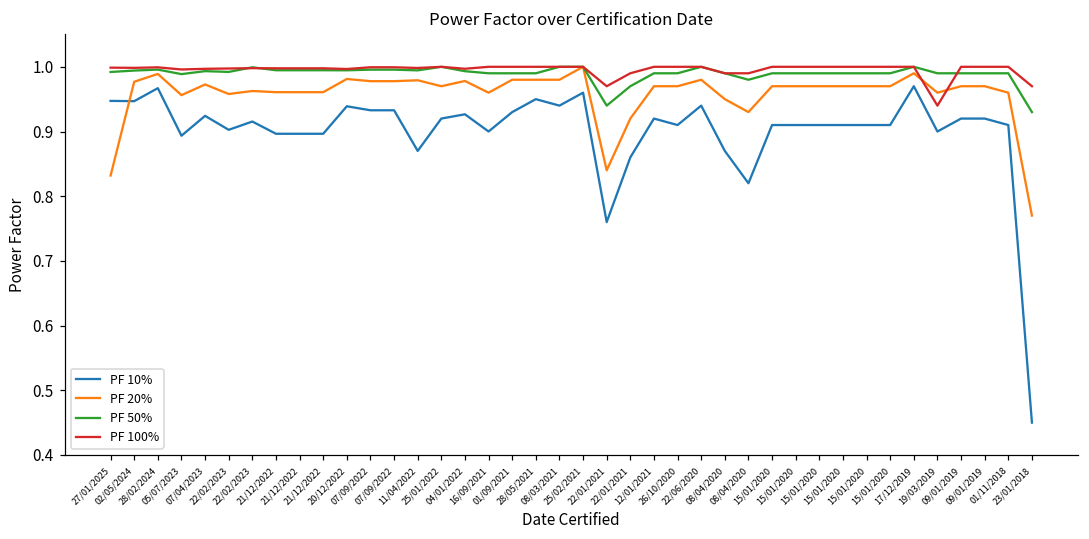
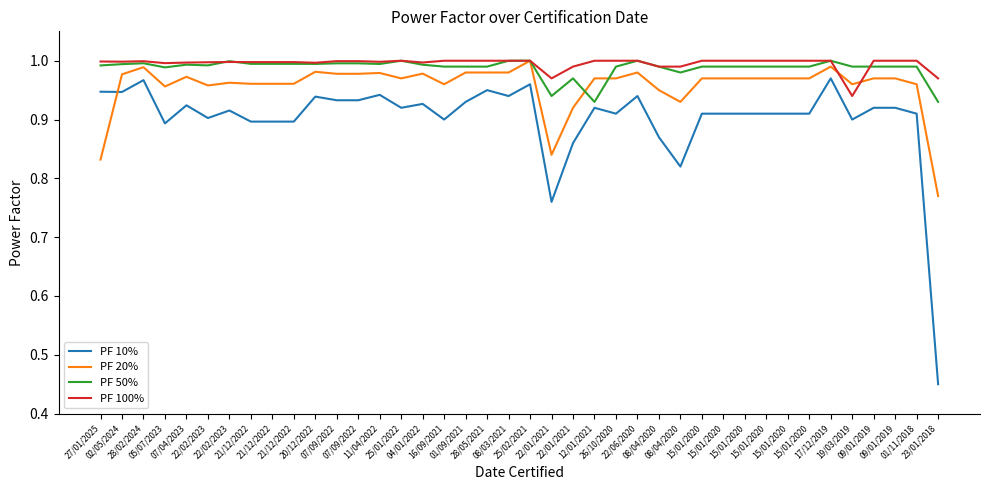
  {
    "PF 10%": {
      "27/01/2025": 0.95,
      "02/05/2024": 0.95,
      "28/02/2024": 0.97,
      "05/07/2023": 0.89,
      "07/04/2023": 0.92,
      "20/12/2022": 0.94,
-     "11/04/2022": 0.87,
+     "11/04/2022": 0.94,
      "25/01/2022": 0.92,
      "04/01/2022": 0.93,
      "16/09/2021": 0.90,
      "01/09/2021": 0.93,
      "28/05/2021": 0.95,
      "08/03/2021": 0.94,
      "25/02/2021": 0.96,
      "12/01/2021": 0.92,
      "26/10/2020": 0.91,
      "22/06/2020": 0.94,
      "17/12/2019": 0.97,
      "19/03/2019": 0.90,
      "01/11/2018": 0.91,
      "23/01/2018": 0.45
    },
    "PF 20%": {
      "27/01/2025": 0.83,
      "02/05/2024": 0.98,
      "28/02/2024": 0.99,
      "05/07/2023": 0.96,
      "07/04/2023": 0.97,
      "20/12/2022": 0.98,
      "11/04/2022": 0.98,
      "25/01/2022": 0.97,
      "04/01/2022": 0.98,
      "16/09/2021": 0.96,
      "01/09/2021": 0.98,
      "28/05/2021": 0.98,
      "08/03/2021": 0.98,
      "12/01/2021": 0.97,
      "26/10/2020": 0.97,
      "22/06/2020": 0.98,
      "17/12/2019": 0.99,
      "19/03/2019": 0.96,
      "01/11/2018": 0.96,
      "23/01/2018": 0.77
    },
    "PF 50%": {
      "27/01/2025": 0.99,
      "05/07/2023": 0.99,
      "16/09/2021": 0.99,
      "01/09/2021": 0.99,
      "28/05/2021": 0.99,
-     "12/01/2021": 0.99,
+     "12/01/2021": 0.93,
      "26/10/2020": 0.99,
      "19/03/2019": 0.99,
      "01/11/2018": 0.99,
      "23/01/2018": 0.93
    },
    "PF 100%": {
      "27/01/2025": 1.00,
      "05/07/2023": 1.00,
      "16/09/2021": 1.00,
      "01/09/2021": 1.00,
      "28/05/2021": 1.00,
      "12/01/2021": 1.00,
      "26/10/2020": 1.00,
      "19/03/2019": 0.94,
      "01/11/2018": 1.00,
      "23/01/2018": 0.97
    }
  }
